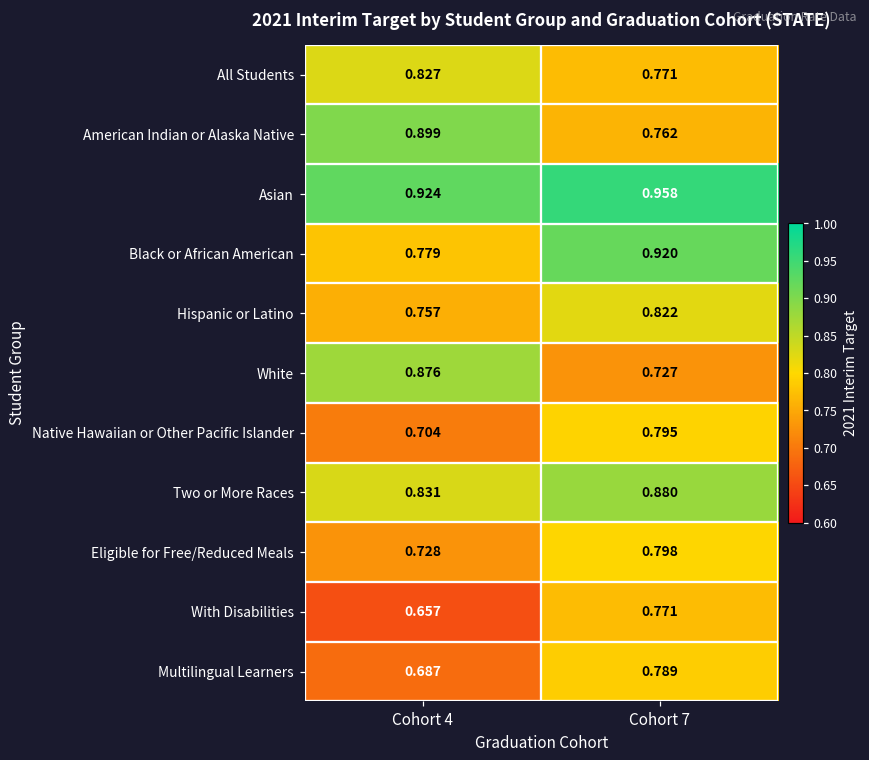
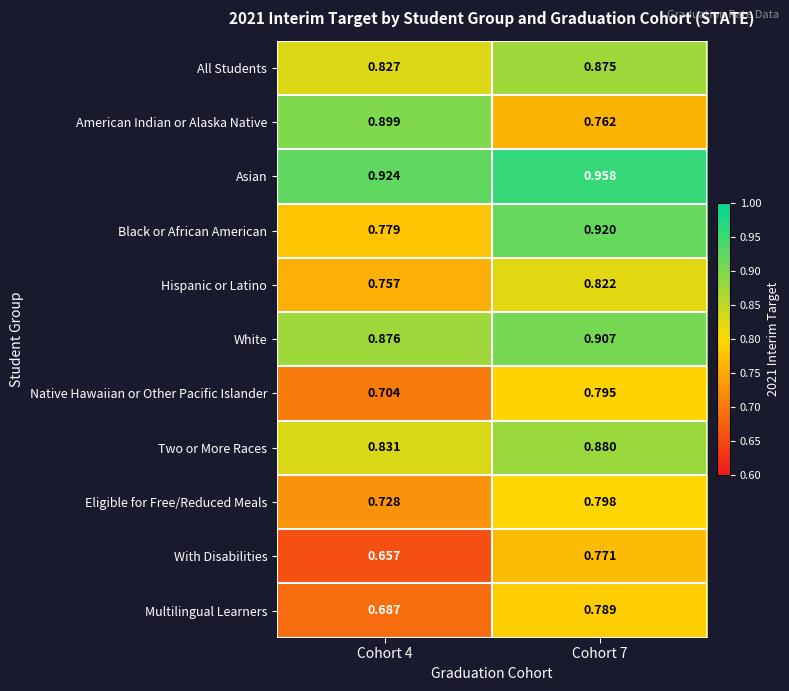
  {
    "All Students": {
      "Cohort 4": 0.827,
-     "Cohort 7": 0.771
+     "Cohort 7": 0.875
    },
    "American Indian or Alaska Native": {
      "Cohort 4": 0.899,
      "Cohort 7": 0.762
    },
    "Asian": {
      "Cohort 4": 0.924,
      "Cohort 7": 0.958
    },
    "Black or African American": {
      "Cohort 4": 0.779,
      "Cohort 7": 0.920
    },
    "Hispanic or Latino": {
      "Cohort 4": 0.757,
      "Cohort 7": 0.822
    },
    "White": {
      "Cohort 4": 0.876,
-     "Cohort 7": 0.727
+     "Cohort 7": 0.907
    },
    "Native Hawaiian or Other Pacific Islander": {
      "Cohort 4": 0.704,
      "Cohort 7": 0.795
    },
    "Two or More Races": {
      "Cohort 4": 0.831,
      "Cohort 7": 0.880
    },
    "Eligible for Free/Reduced Meals": {
      "Cohort 4": 0.728,
      "Cohort 7": 0.798
    },
    "With Disabilities": {
      "Cohort 4": 0.657,
      "Cohort 7": 0.771
    },
    "Multilingual Learners": {
      "Cohort 4": 0.687,
      "Cohort 7": 0.789
    }
  }
